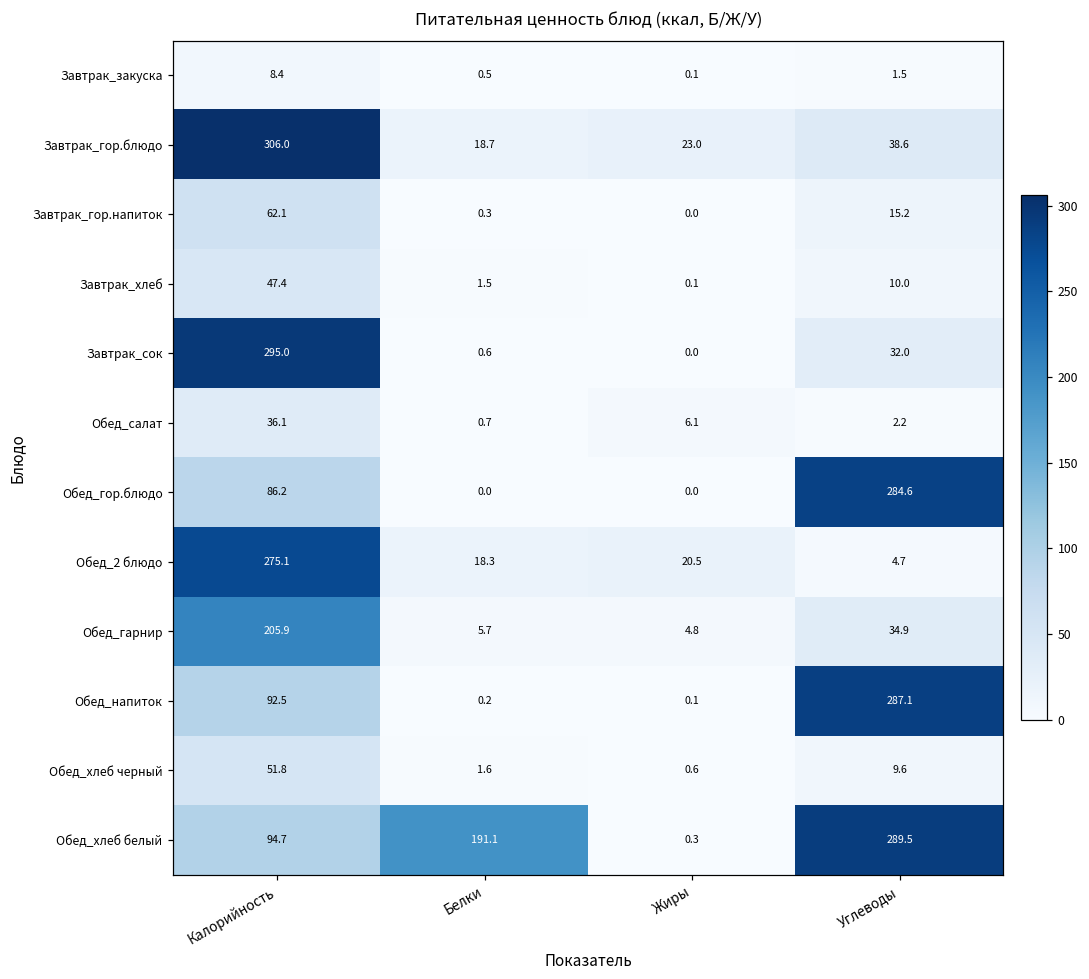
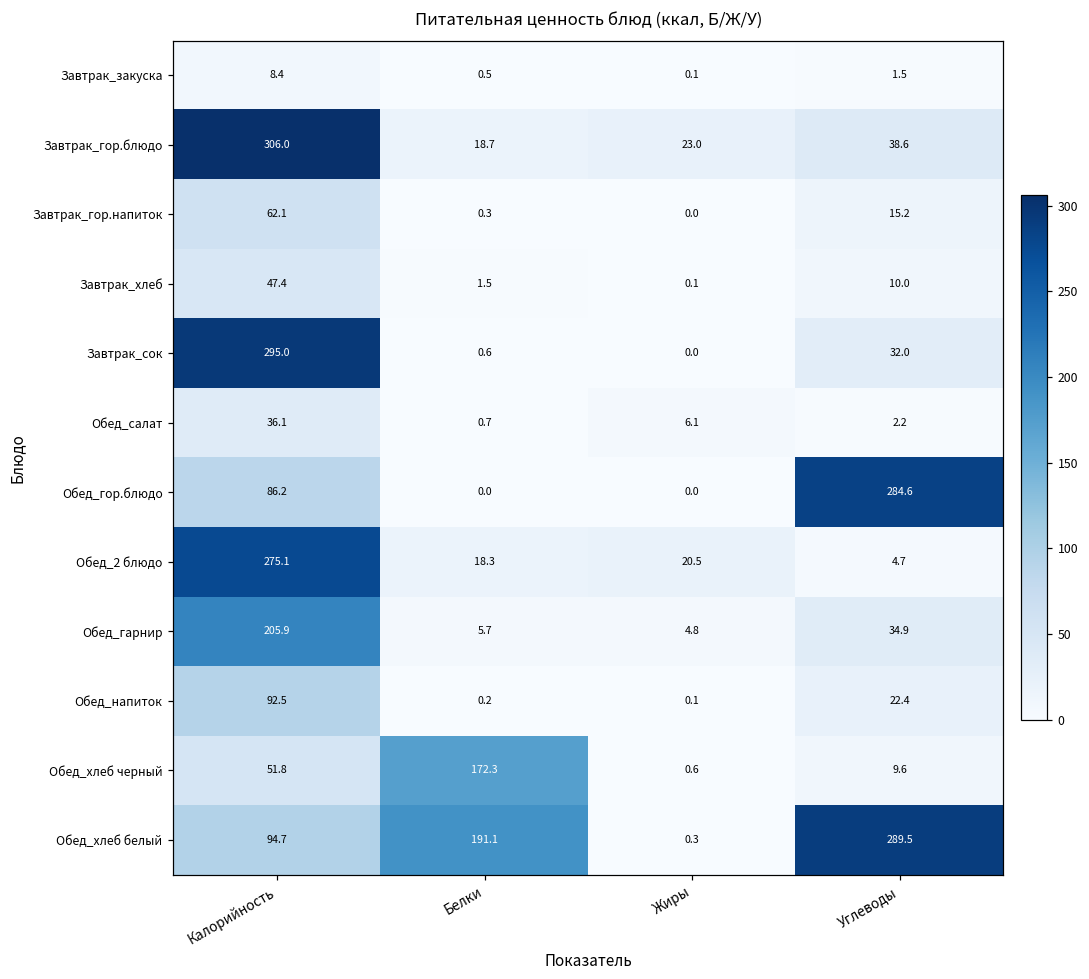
  {
    "Завтрак_закуска": {
      "Калорийность": 8.4,
      "Белки": 0.5,
      "Жиры": 0.1,
      "Углеводы": 1.5
    },
    "Завтрак_гор.блюдо": {
      "Калорийность": 306.0,
      "Белки": 18.7,
      "Жиры": 23.0,
      "Углеводы": 38.6
    },
    "Завтрак_гор.напиток": {
      "Калорийность": 62.1,
      "Белки": 0.3,
      "Жиры": 0.0,
      "Углеводы": 15.2
    },
    "Завтрак_хлеб": {
      "Калорийность": 47.4,
      "Белки": 1.5,
      "Жиры": 0.1,
      "Углеводы": 10.0
    },
    "Завтрак_сок": {
      "Калорийность": 295.0,
      "Белки": 0.6,
      "Жиры": 0.0,
      "Углеводы": 32.0
    },
    "Обед_салат": {
      "Калорийность": 36.1,
      "Белки": 0.7,
      "Жиры": 6.1,
      "Углеводы": 2.2
    },
    "Обед_гор.блюдо": {
      "Калорийность": 86.2,
      "Белки": 0.0,
      "Жиры": 0.0,
      "Углеводы": 284.6
    },
    "Обед_2 блюдо": {
      "Калорийность": 275.1,
      "Белки": 18.3,
      "Жиры": 20.5,
      "Углеводы": 4.7
    },
    "Обед_гарнир": {
      "Калорийность": 205.9,
      "Белки": 5.7,
      "Жиры": 4.8,
      "Углеводы": 34.9
    },
    "Обед_напиток": {
      "Калорийность": 92.5,
      "Белки": 0.2,
      "Жиры": 0.1,
-     "Углеводы": 287.1
+     "Углеводы": 22.4
    },
    "Обед_хлеб черный": {
      "Калорийность": 51.8,
-     "Белки": 1.6,
+     "Белки": 172.3,
      "Жиры": 0.6,
      "Углеводы": 9.6
    },
    "Обед_хлеб белый": {
      "Калорийность": 94.7,
      "Белки": 191.1,
      "Жиры": 0.3,
      "Углеводы": 289.5
    }
  }
